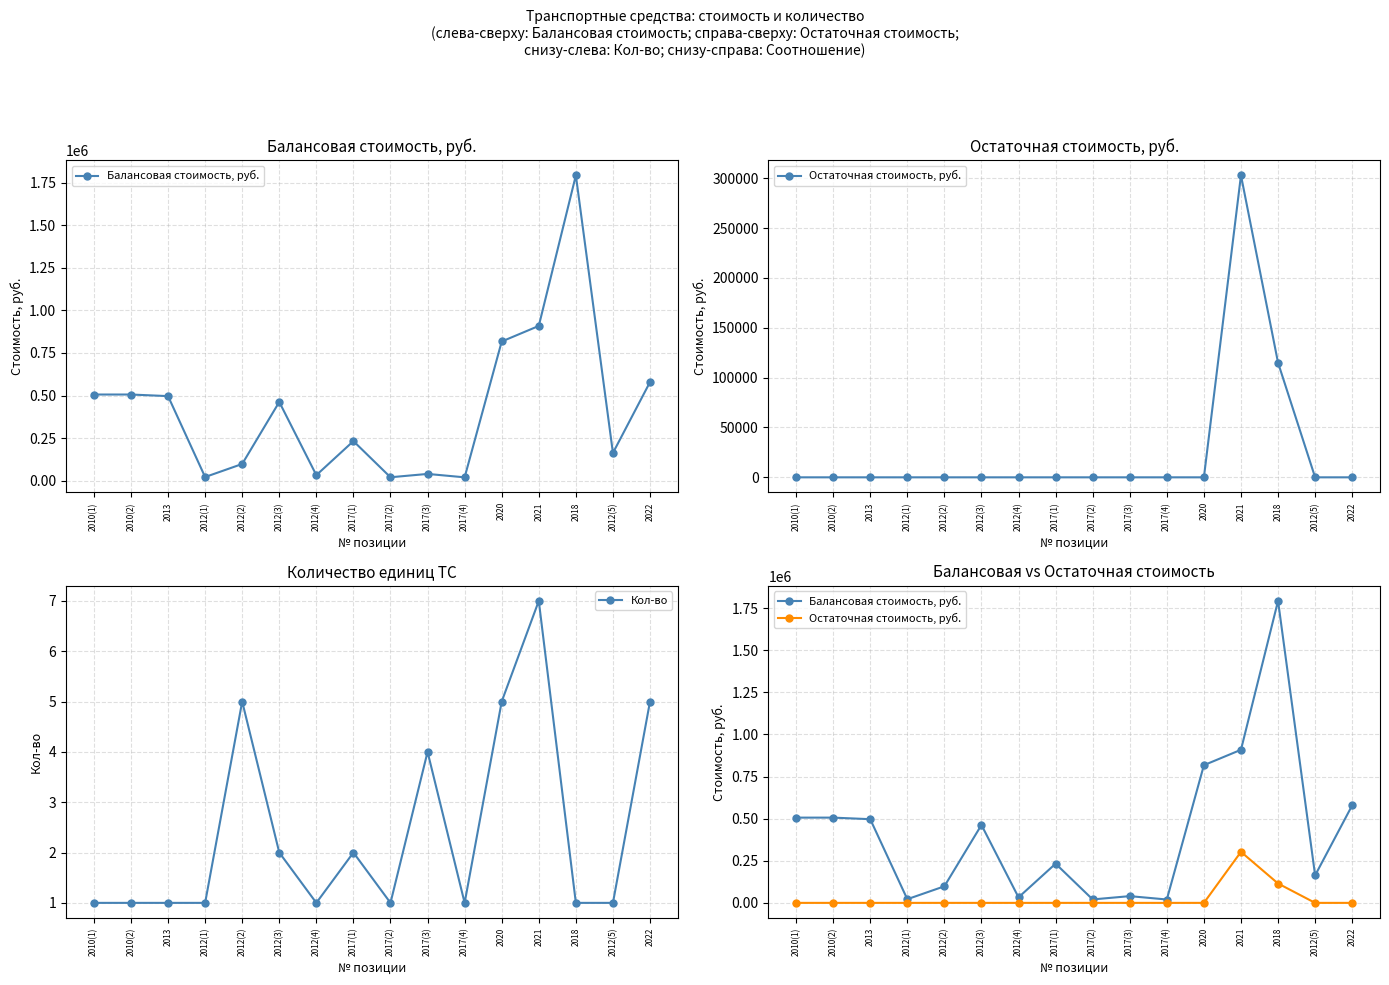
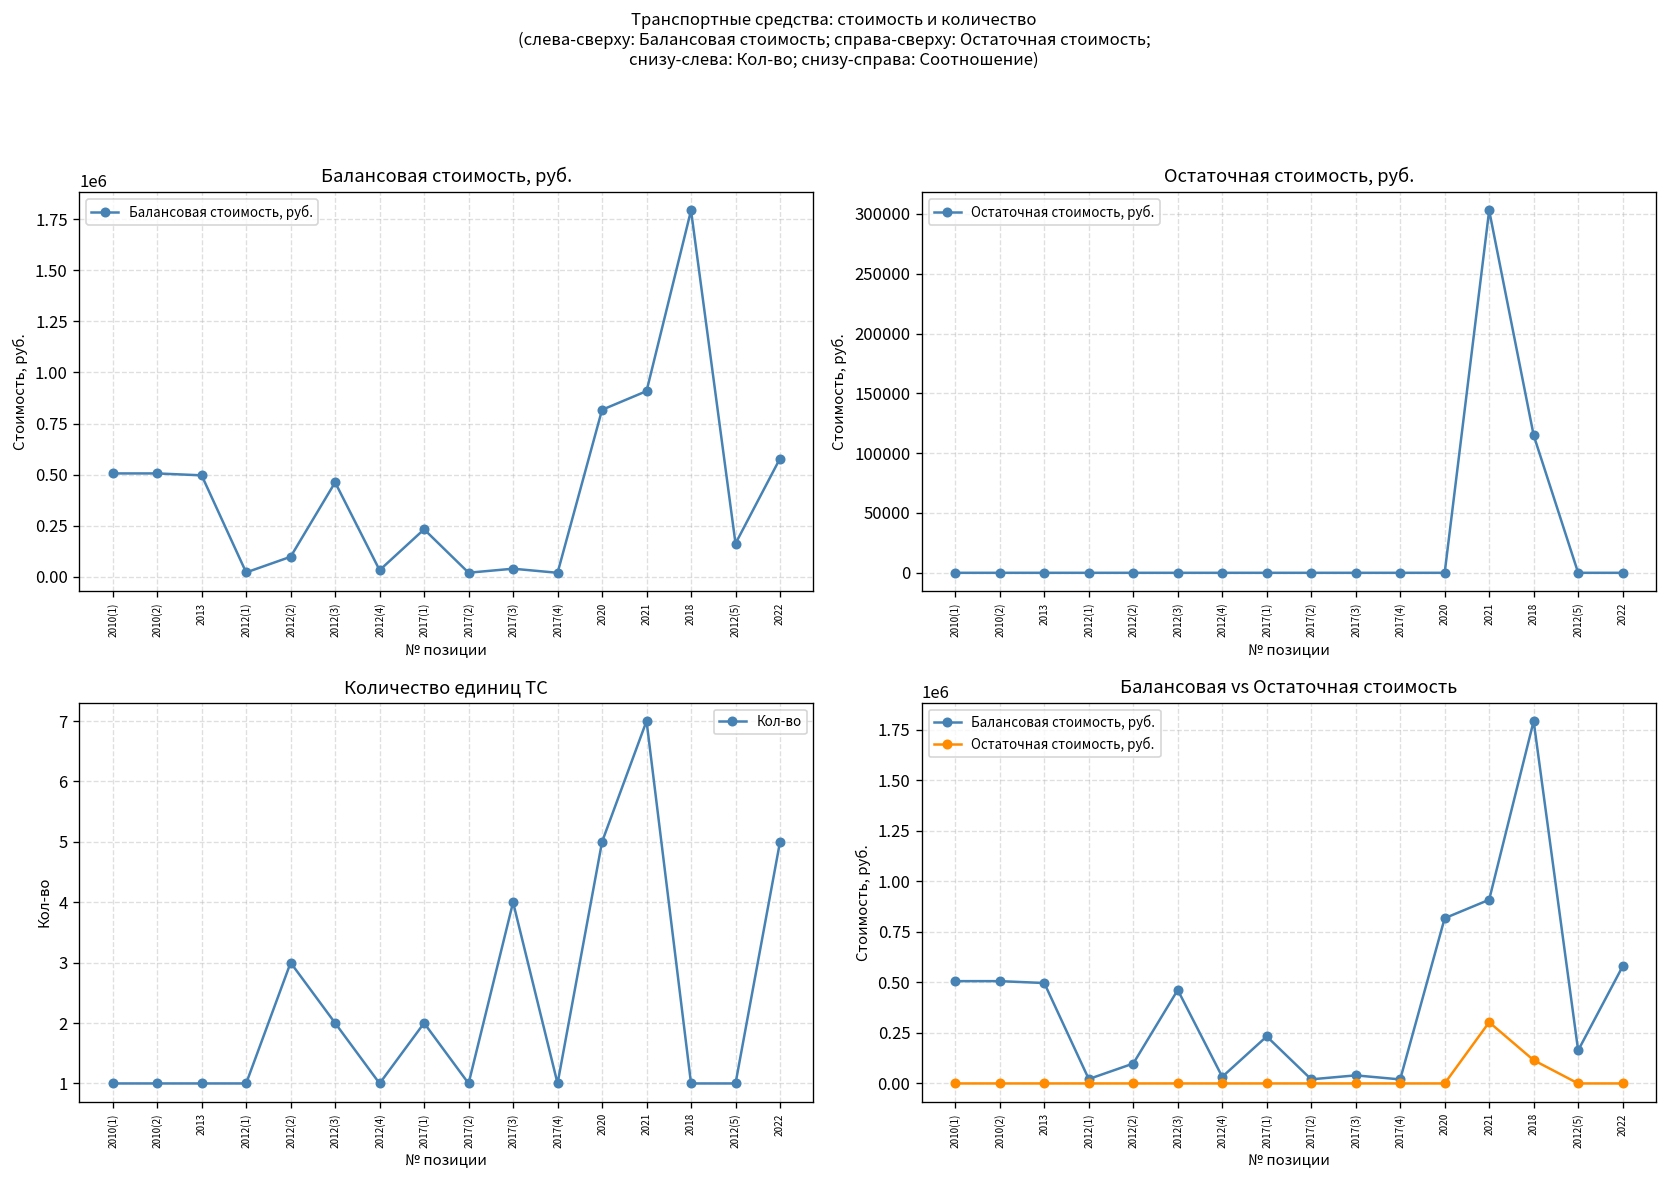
  {
    "Балансовая стоимость, руб.": {
      "2010(1)": 510000,
      "2010(2)": 510000,
      "2013": 500000,
      "2012(1)": 20000,
      "2012(2)": 100000,
      "2012(3)": 460000,
      "2012(4)": 30000,
      "2017(1)": 230000,
      "2017(2)": 20000,
      "2017(3)": 40000,
      "2017(4)": 20000,
      "2020": 820000,
      "2021": 910000,
      "2018": 1790000,
      "2012(5)": 160000,
      "2022": 580000
    },
    "Остаточная стоимость, руб.": {
      "2010(1)": 0,
      "2010(2)": 0,
      "2013": 0,
      "2012(1)": 0,
      "2012(2)": 0,
      "2012(3)": 0,
      "2012(4)": 0,
      "2017(1)": 0,
      "2017(2)": 0,
      "2017(3)": 0,
      "2017(4)": 0,
      "2020": 0,
      "2021": 300000,
      "2018": 110000,
      "2012(5)": 0,
      "2022": 0
    },
    "Количество единиц ТС": {
      "2010(1)": 1,
      "2010(2)": 1,
      "2013": 1,
      "2012(1)": 1,
-     "2012(2)": 5,
+     "2012(2)": 3,
      "2012(3)": 2,
      "2012(4)": 1,
      "2017(1)": 2,
      "2017(2)": 1,
      "2017(3)": 4,
      "2017(4)": 1,
      "2020": 5,
      "2021": 7,
      "2018": 1,
      "2012(5)": 1,
      "2022": 5
    },
    "Балансовая vs Остаточная стоимость": {
      "Балансовая стоимость, руб.": {
        "2010(1)": 510000,
        "2010(2)": 510000,
        "2013": 500000,
        "2012(1)": 20000,
        "2012(2)": 100000,
        "2012(3)": 460000,
        "2012(4)": 30000,
        "2017(1)": 230000,
        "2017(2)": 20000,
        "2017(3)": 40000,
        "2017(4)": 20000,
        "2020": 820000,
        "2021": 910000,
        "2018": 1790000,
        "2012(5)": 160000,
        "2022": 580000
      },
      "Остаточная стоимость, руб.": {
        "2010(1)": 0,
        "2010(2)": 0,
        "2013": 0,
        "2012(1)": 0,
        "2012(2)": 0,
        "2012(3)": 0,
        "2012(4)": 0,
        "2017(1)": 0,
        "2017(2)": 0,
        "2017(3)": 0,
        "2017(4)": 0,
        "2020": 0,
        "2021": 300000,
        "2018": 110000,
        "2012(5)": 0,
        "2022": 0
      }
    }
  }
